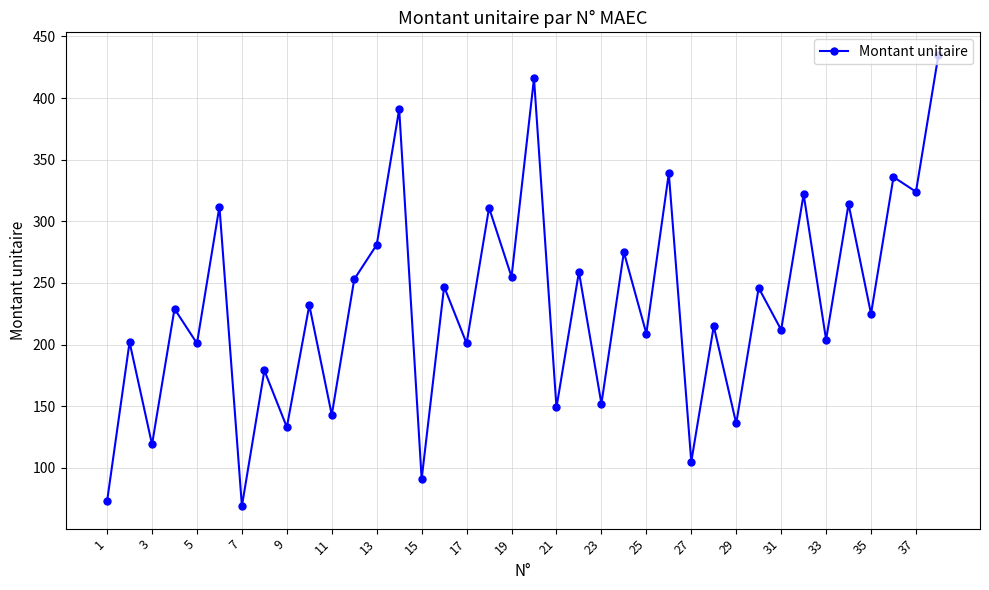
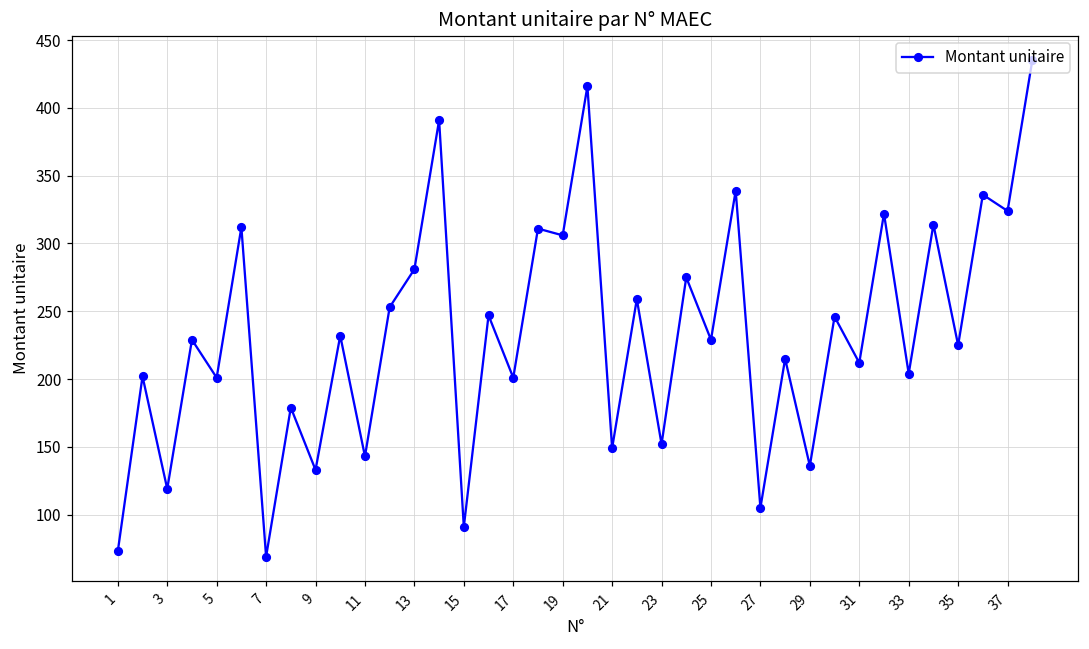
  {
    "1": 73,
    "3": 119,
    "5": 201,
    "7": 69,
    "9": 133,
    "11": 143,
    "13": 281,
    "15": 91,
    "17": 201,
-   "19": 255,
+   "19": 306,
    "21": 149,
    "23": 152,
-   "25": 209,
+   "25": 229,
    "27": 105,
    "29": 136,
    "31": 212,
    "33": 204,
    "35": 225,
    "37": 324
  }
